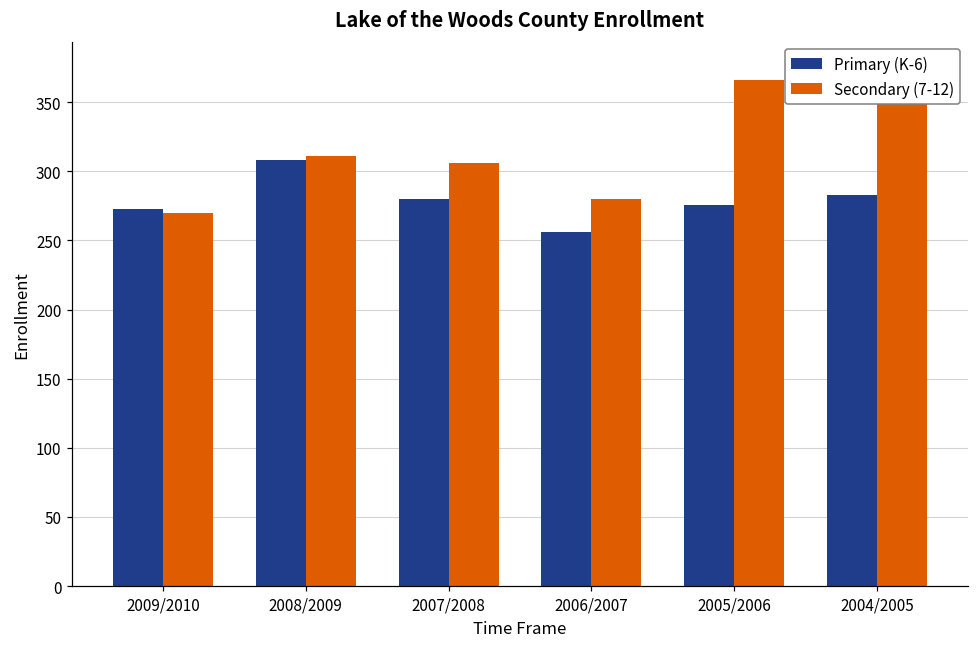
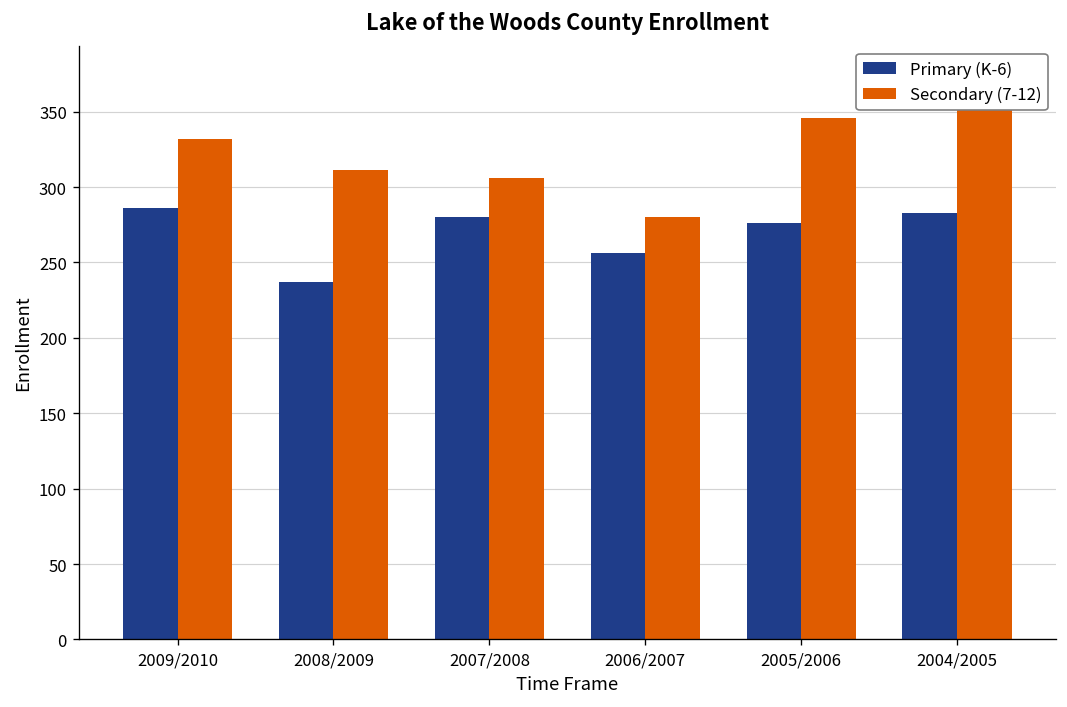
  {
    "Primary (K-6)": {
-     "2009/2010": 273,
-     "2008/2009": 308,
+     "2009/2010": 286,
+     "2008/2009": 237,
      "2007/2008": 280,
      "2006/2007": 256,
      "2005/2006": 276,
      "2004/2005": 283
    },
    "Secondary (7-12)": {
-     "2009/2010": 270,
+     "2009/2010": 332,
      "2008/2009": 311,
      "2007/2008": 306,
      "2006/2007": 280,
-     "2005/2006": 366
+     "2005/2006": 346
    }
  }
